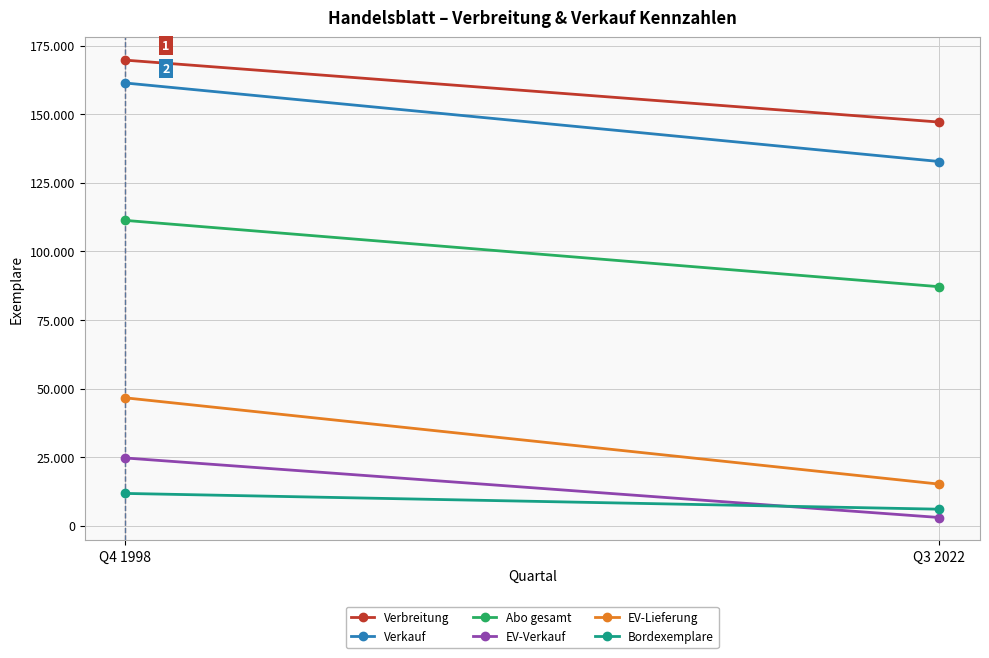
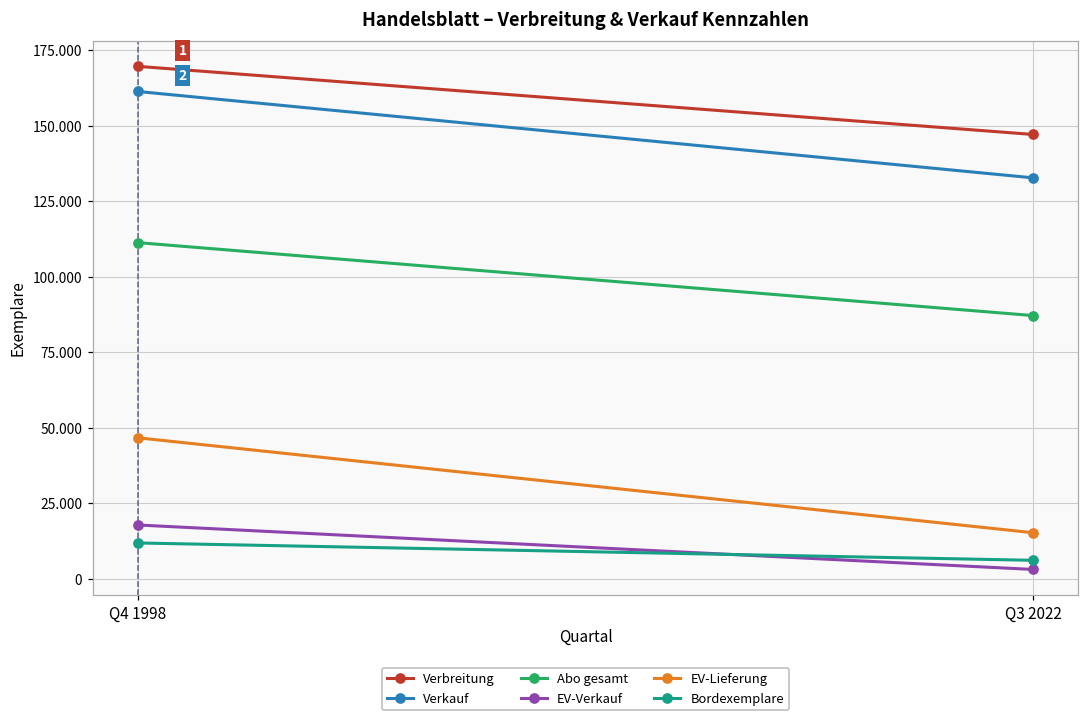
  {
    "Verbreitung": {
      "Q4 1998": 170,
      "Q3 2022": 147
    },
    "Verkauf": {
      "Q4 1998": 161,
      "Q3 2022": 133
    },
    "EV-Verkauf": {
-     "Q4 1998": 25,
+     "Q4 1998": 18,
      "Q3 2022": 3
    },
    "EV-Lieferung": {
      "Q4 1998": 47,
      "Q3 2022": 15
    }
  }
